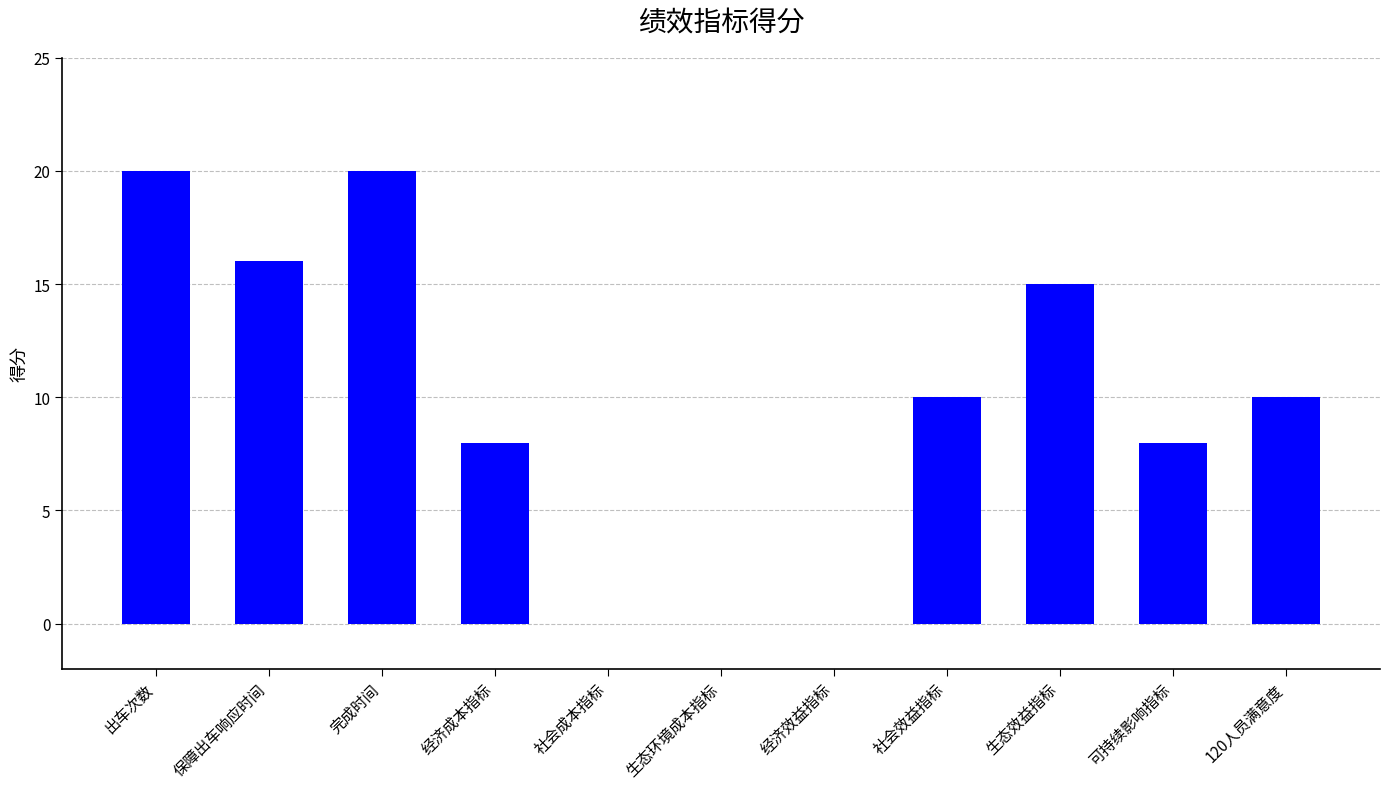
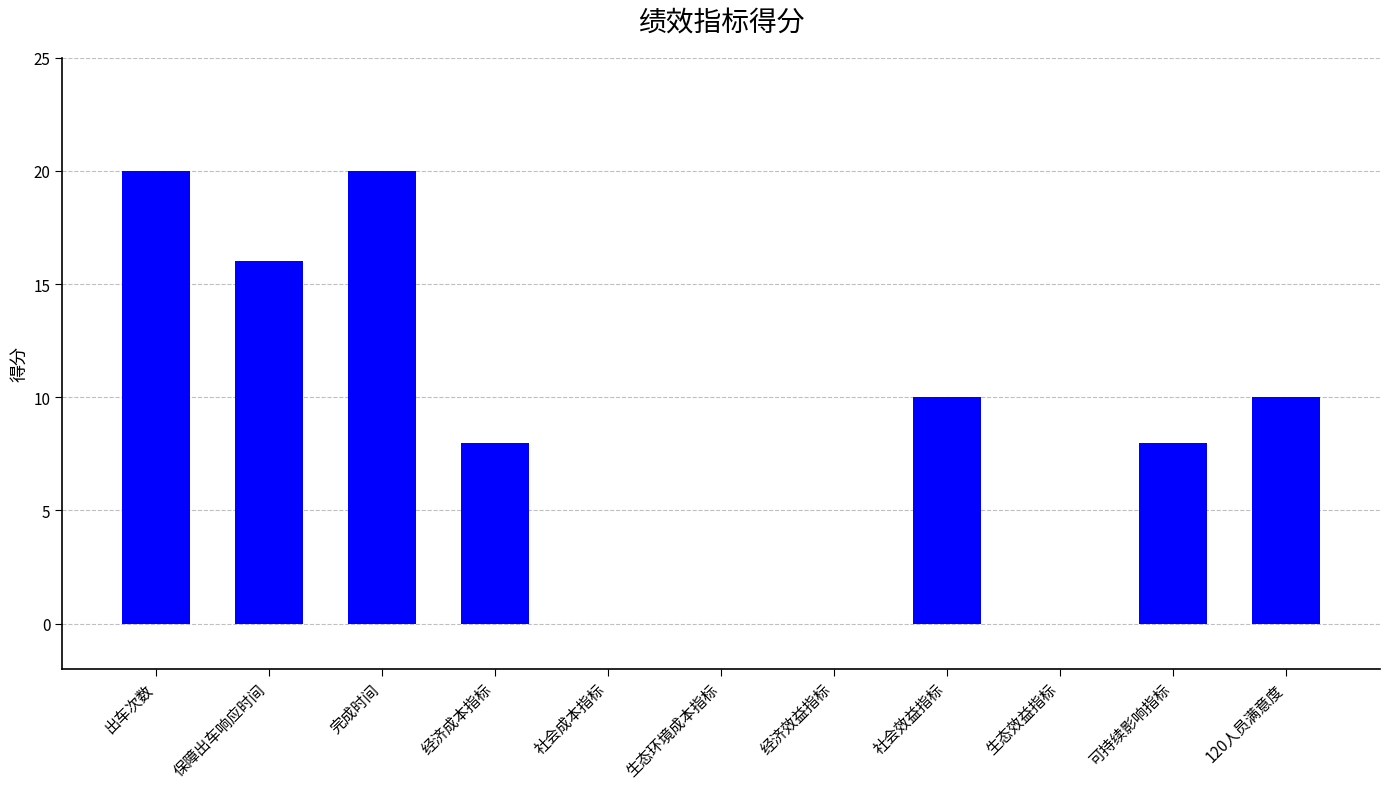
  {
    "出车次数": 20,
    "保障出车响应时间": 16,
    "完成时间": 20,
    "经济成本指标": 8,
    "社会成本指标": 0,
    "生态环境成本指标": 0,
    "经济效益指标": 0,
    "社会效益指标": 10,
-   "生态效益指标": 15,
+   "生态效益指标": 0,
    "可持续影响指标": 8,
    "120人员满意度": 10
  }
